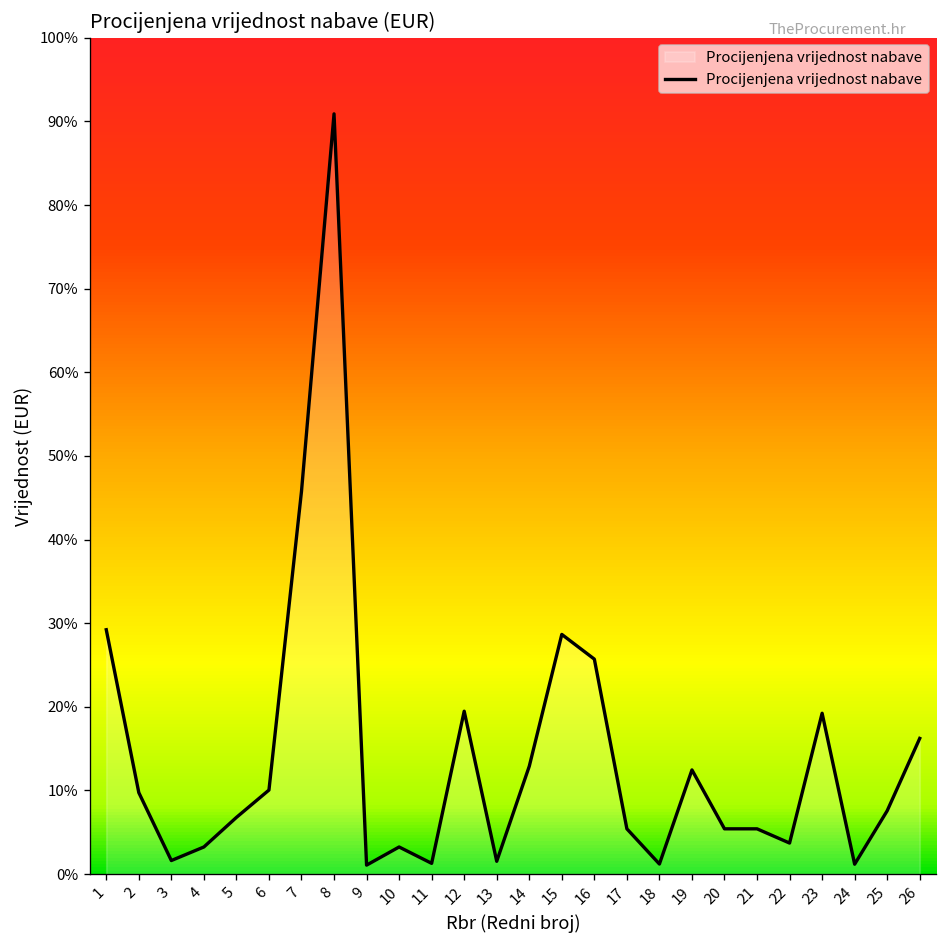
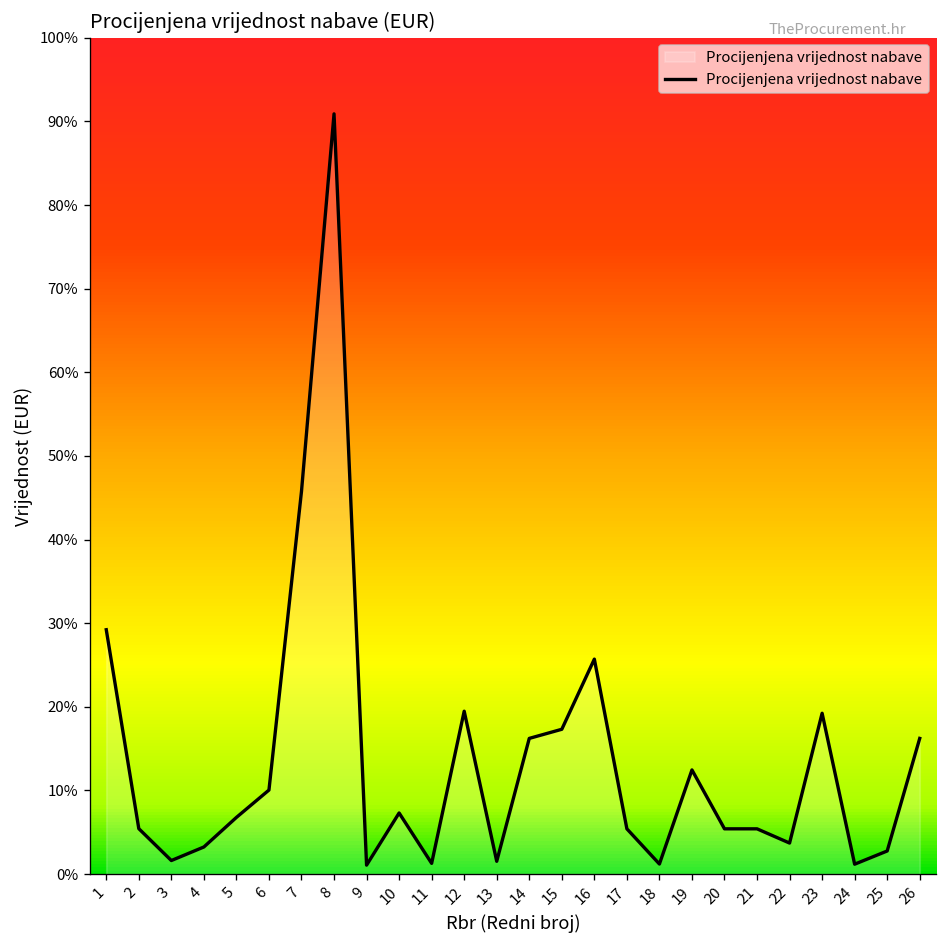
  {
    "1": "29%",
-   "2": "10%",
+   "2": "5%",
    "3": "2%",
    "4": "3%",
    "5": "7%",
    "6": "10%",
    "7": "46%",
    "8": "91%",
    "9": "1%",
-   "10": "3%",
+   "10": "7%",
    "11": "1%",
    "12": "19%",
    "13": "2%",
-   "14": "13%",
-   "15": "29%",
+   "14": "16%",
+   "15": "17%",
    "16": "26%",
    "17": "5%",
    "18": "1%",
    "19": "12%",
    "20": "5%",
    "21": "5%",
    "22": "4%",
    "23": "19%",
    "24": "1%",
-   "25": "8%",
+   "25": "3%",
    "26": "16%"
  }
